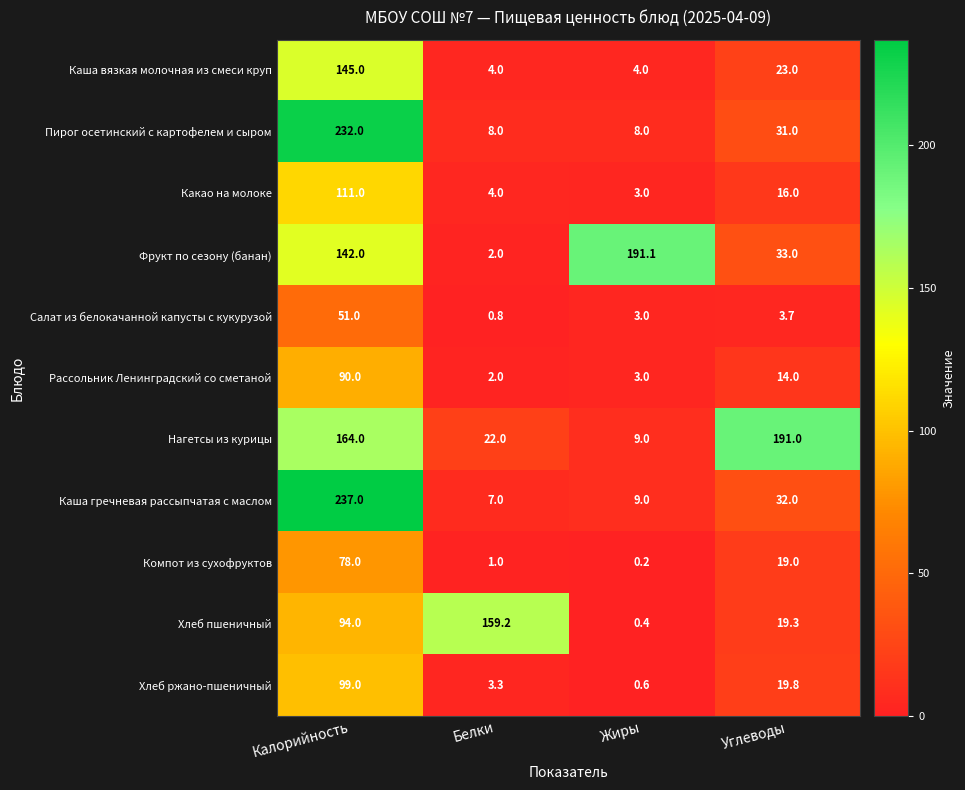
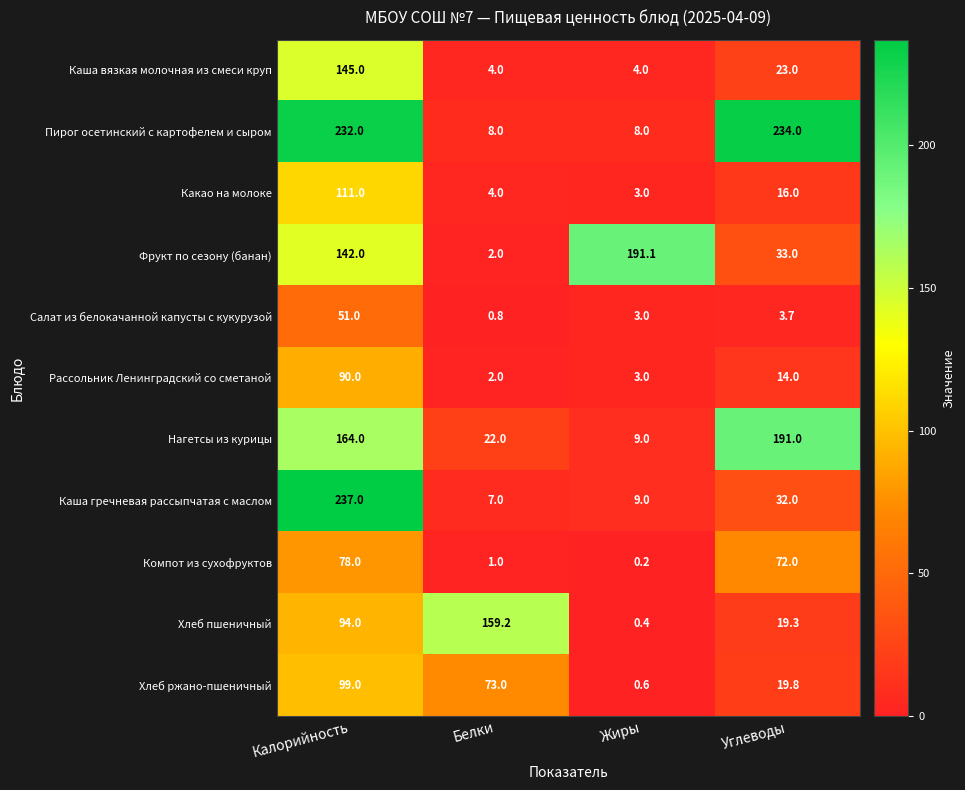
  {
    "Каша вязкая молочная из смеси круп": {
      "Калорийность": 145.0,
      "Белки": 4.0,
      "Жиры": 4.0,
      "Углеводы": 23.0
    },
    "Пирог осетинский с картофелем и сыром": {
      "Калорийность": 232.0,
      "Белки": 8.0,
      "Жиры": 8.0,
-     "Углеводы": 31.0
+     "Углеводы": 234.0
    },
    "Какао на молоке": {
      "Калорийность": 111.0,
      "Белки": 4.0,
      "Жиры": 3.0,
      "Углеводы": 16.0
    },
    "Фрукт по сезону (банан)": {
      "Калорийность": 142.0,
      "Белки": 2.0,
      "Жиры": 191.1,
      "Углеводы": 33.0
    },
    "Салат из белокачанной капусты с кукурузой": {
      "Калорийность": 51.0,
      "Белки": 0.8,
      "Жиры": 3.0,
      "Углеводы": 3.7
    },
    "Рассольник Ленинградский со сметаной": {
      "Калорийность": 90.0,
      "Белки": 2.0,
      "Жиры": 3.0,
      "Углеводы": 14.0
    },
    "Нагетсы из курицы": {
      "Калорийность": 164.0,
      "Белки": 22.0,
      "Жиры": 9.0,
      "Углеводы": 191.0
    },
    "Каша гречневая рассыпчатая с маслом": {
      "Калорийность": 237.0,
      "Белки": 7.0,
      "Жиры": 9.0,
      "Углеводы": 32.0
    },
    "Компот из сухофруктов": {
      "Калорийность": 78.0,
      "Белки": 1.0,
      "Жиры": 0.2,
-     "Углеводы": 19.0
+     "Углеводы": 72.0
    },
    "Хлеб пшеничный": {
      "Калорийность": 94.0,
      "Белки": 159.2,
      "Жиры": 0.4,
      "Углеводы": 19.3
    },
    "Хлеб ржано-пшеничный": {
      "Калорийность": 99.0,
-     "Белки": 3.3,
+     "Белки": 73.0,
      "Жиры": 0.6,
      "Углеводы": 19.8
    }
  }
